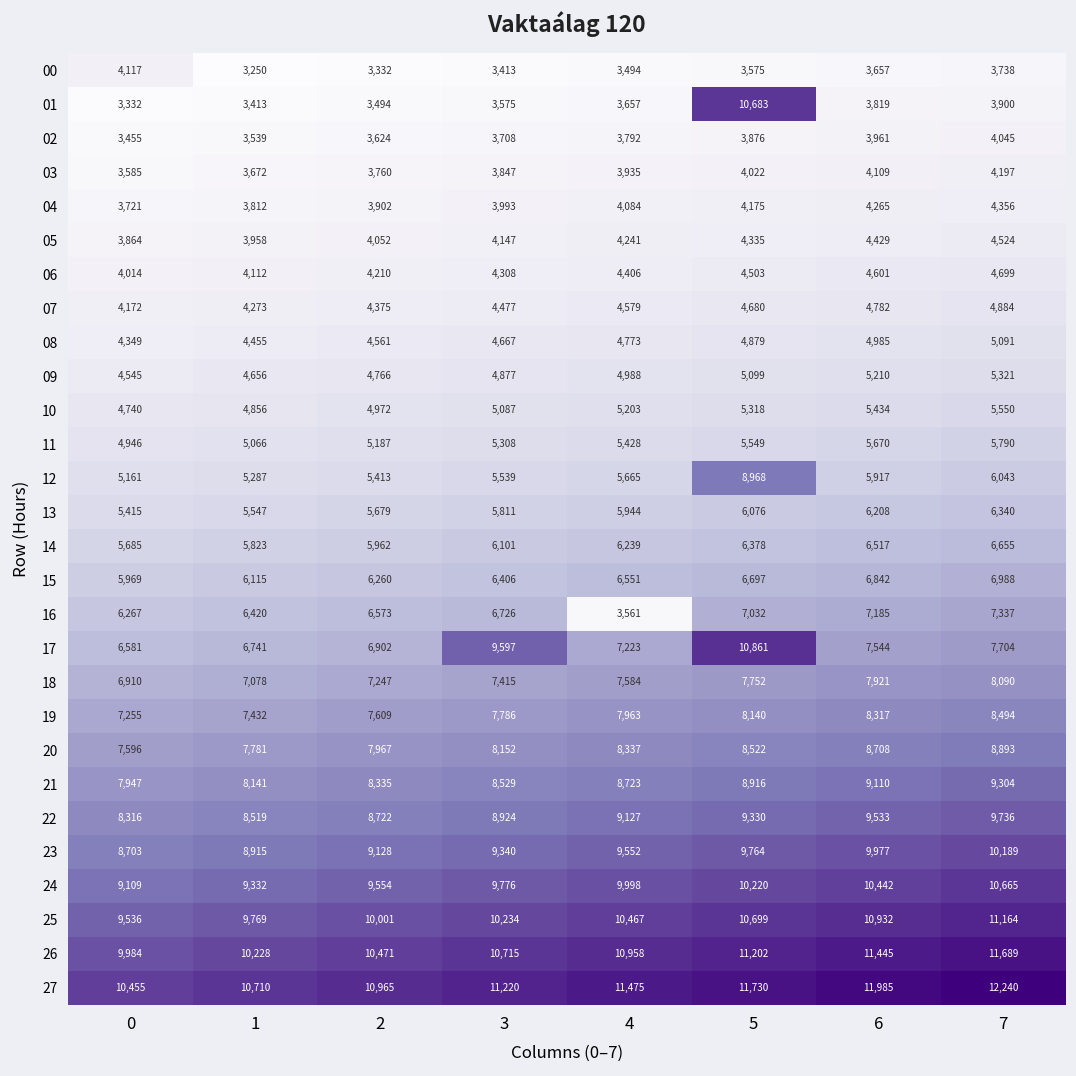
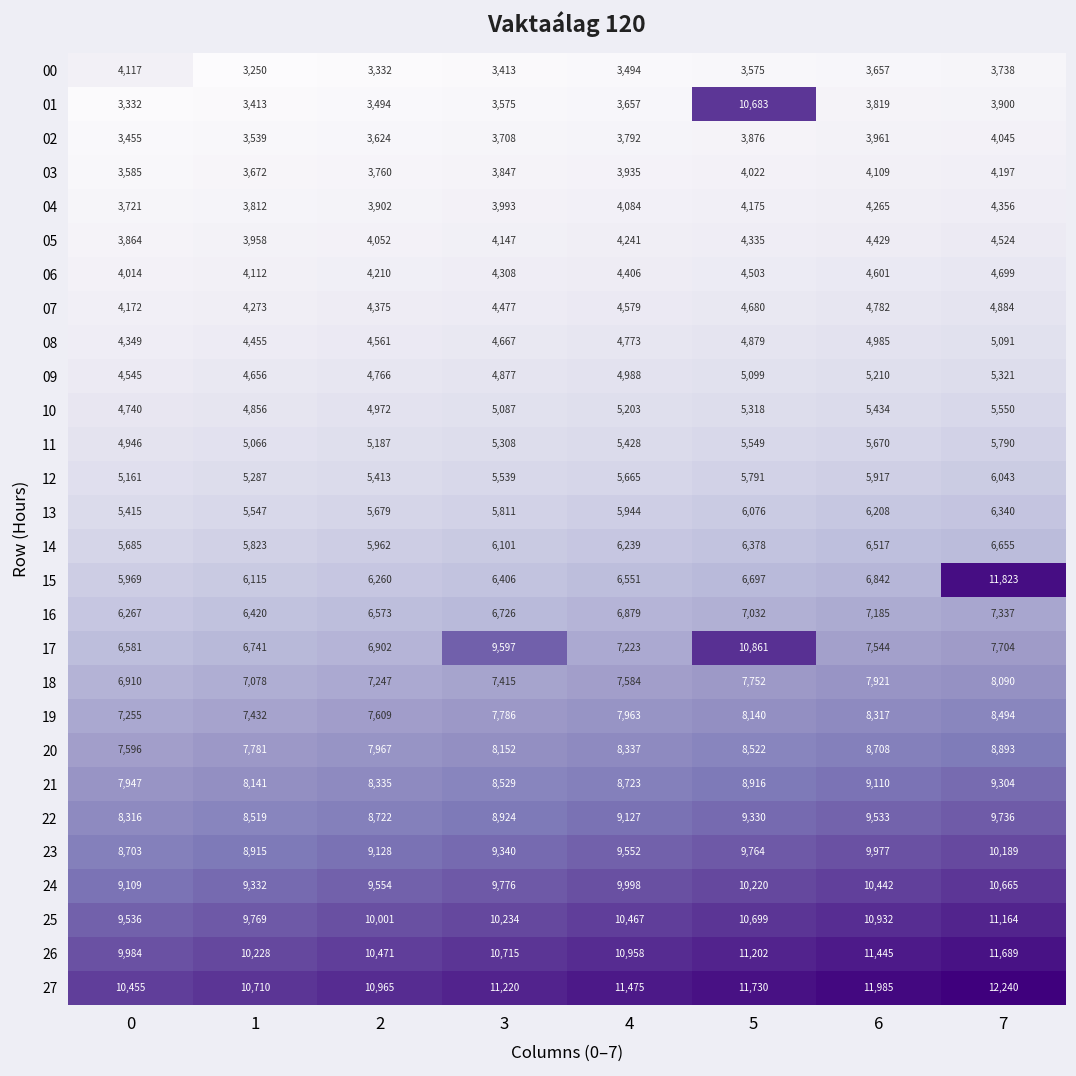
  {
    "12": {
      "0": "5,161",
      "1": "5,287",
      "2": "5,413",
      "3": "5,539",
      "4": "5,665",
-     "5": "8,968",
+     "5": "5,791",
      "6": "5,917",
      "7": "6,043"
    },
    "15": {
      "0": "5,969",
      "1": "6,115",
      "2": "6,260",
      "3": "6,406",
      "4": "6,551",
      "5": "6,697",
      "6": "6,842",
-     "7": "6,988"
+     "7": "11,823"
    },
    "16": {
      "0": "6,267",
      "1": "6,420",
      "2": "6,573",
      "3": "6,726",
-     "4": "3,561",
+     "4": "6,879",
      "5": "7,032",
      "6": "7,185",
      "7": "7,337"
    }
  }
